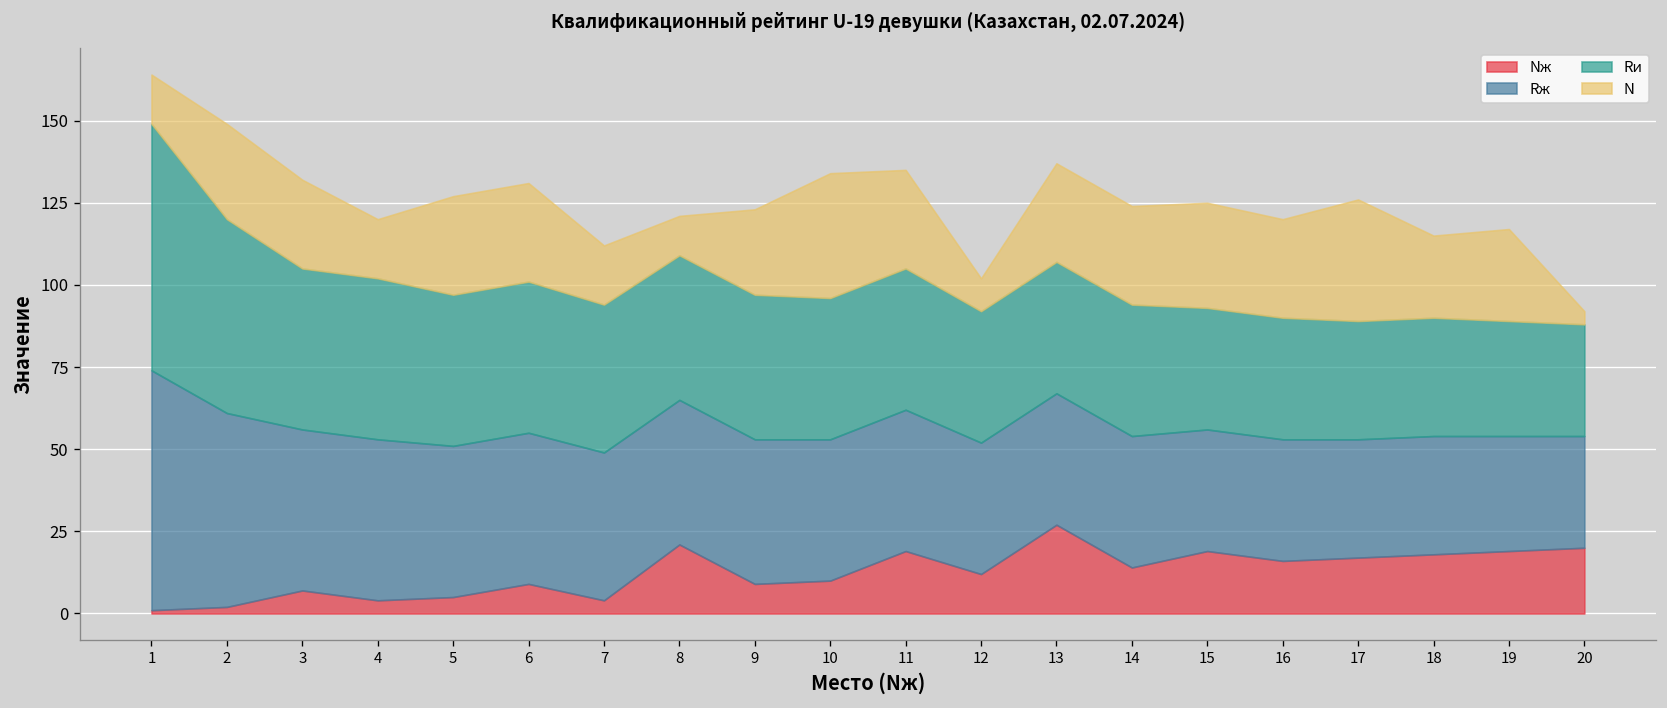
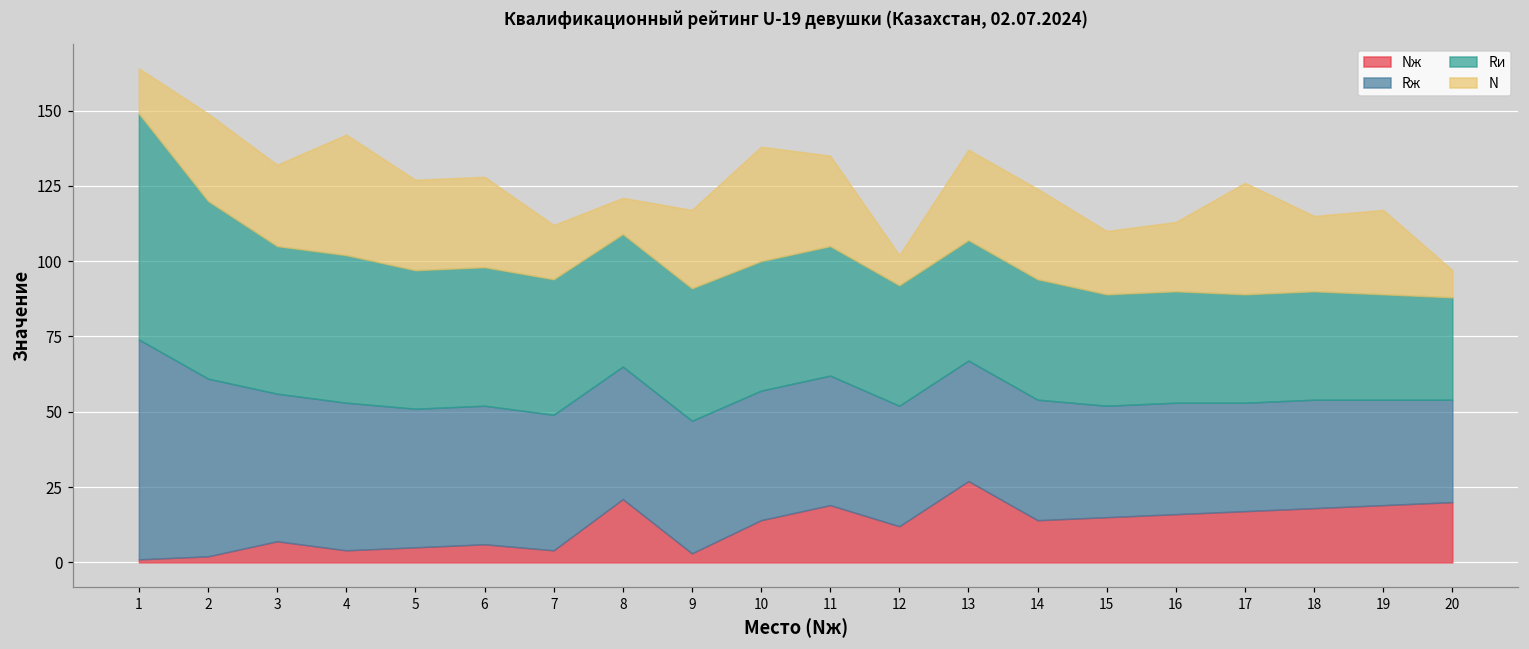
  {
    "Nж": {
      "1": 1,
      "2": 2,
      "3": 7,
      "4": 4,
      "5": 5,
-     "6": 9,
+     "6": 6,
      "7": 4,
      "8": 21,
-     "9": 9,
-     "10": 10,
+     "9": 3,
+     "10": 14,
      "11": 19,
      "12": 12,
      "13": 27,
      "14": 14,
-     "15": 19,
+     "15": 15,
      "16": 16,
      "17": 17,
      "18": 18,
      "19": 19,
      "20": 20
    },
    "N": {
      "1": 15,
      "2": 29,
      "3": 27,
-     "4": 18,
+     "4": 40,
      "5": 30,
      "6": 30,
      "7": 18,
      "8": 12,
      "9": 26,
      "10": 38,
      "11": 30,
      "12": 10,
      "13": 30,
      "14": 30,
-     "15": 32,
-     "16": 30,
+     "15": 21,
+     "16": 23,
      "17": 37,
      "18": 25,
      "19": 28,
-     "20": 4
+     "20": 9
    }
  }
